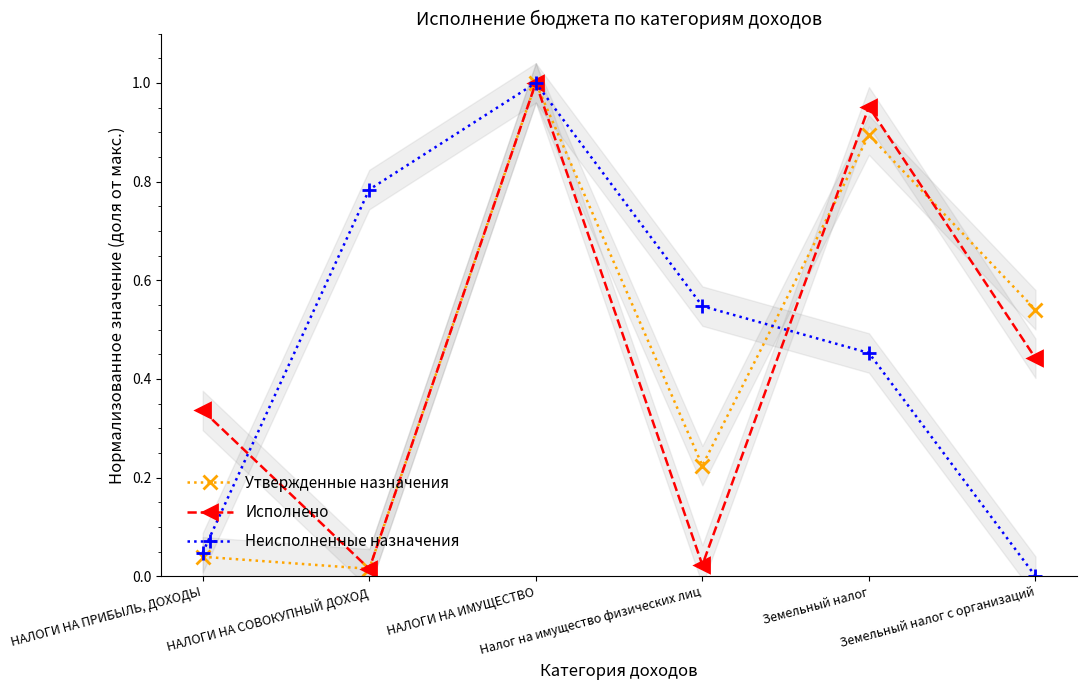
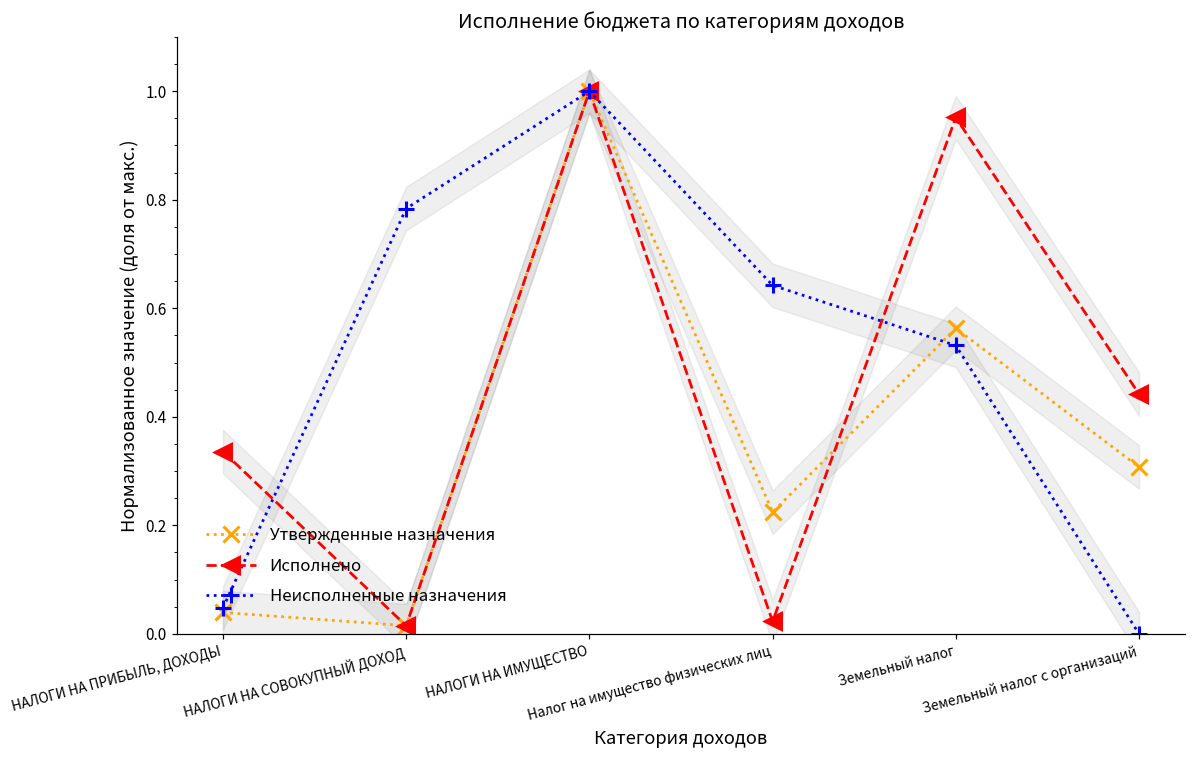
  {
    "Утвержденные назначения": {
      "НАЛОГИ НА ПРИБЫЛЬ, ДОХОДЫ": 0.04,
      "Налог на имущество физических лиц": 0.22,
-     "Земельный налог": 0.89,
-     "Земельный налог с организаций": 0.54
+     "Земельный налог": 0.56,
+     "Земельный налог с организаций": 0.31
    },
    "Исполнено": {
      "НАЛОГИ НА ПРИБЫЛЬ, ДОХОДЫ": 0.34,
      "Налог на имущество физических лиц": 0.02,
      "Земельный налог": 0.95,
      "Земельный налог с организаций": 0.44
    },
    "Неисполненные назначения": {
      "НАЛОГИ НА ПРИБЫЛЬ, ДОХОДЫ": 0.05,
      "НАЛОГИ НА СОВОКУПНЫЙ ДОХОД": 0.78,
-     "Налог на имущество физических лиц": 0.55,
-     "Земельный налог": 0.45,
+     "Налог на имущество физических лиц": 0.64,
+     "Земельный налог": 0.53,
      "Земельный налог с организаций": 0.00
    }
  }
